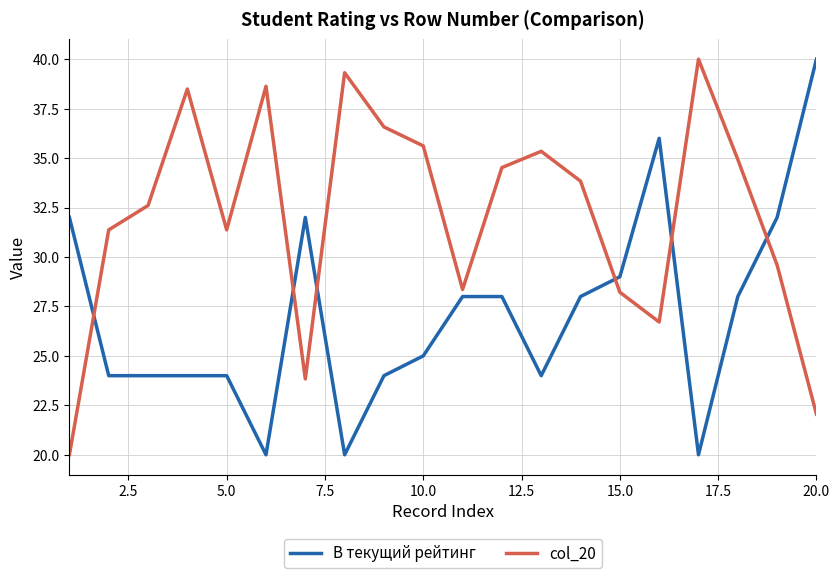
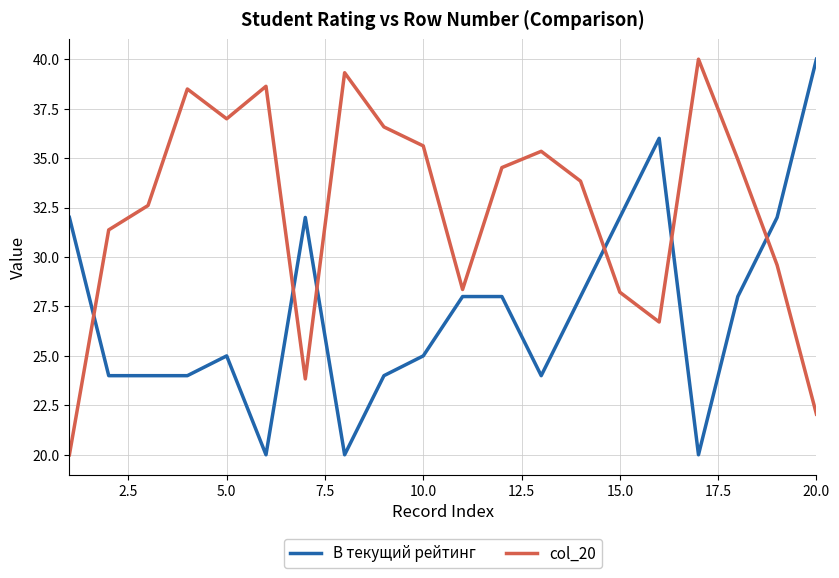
  {
    "В текущий рейтинг": {
-     "5.0": 24,
+     "5.0": 25,
      "10.0": 25,
-     "15.0": 29,
+     "15.0": 32,
      "20.0": 40
    },
    "col_20": {
-     "5.0": 31.4,
+     "5.0": 37.0,
      "10.0": 35.6,
      "15.0": 28.2,
      "20.0": 22.1
    }
  }
